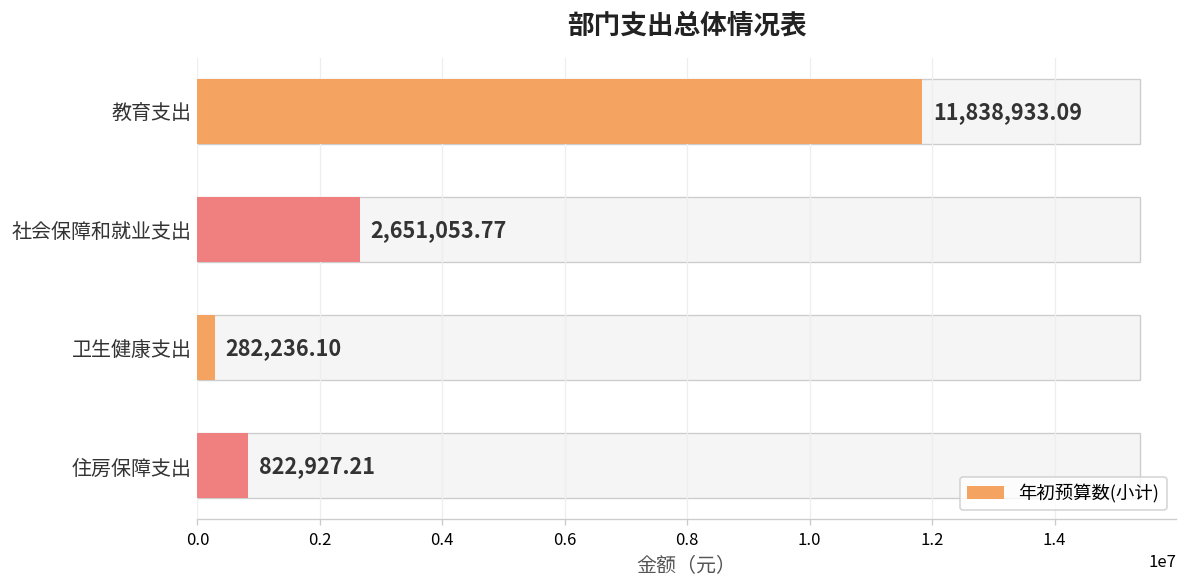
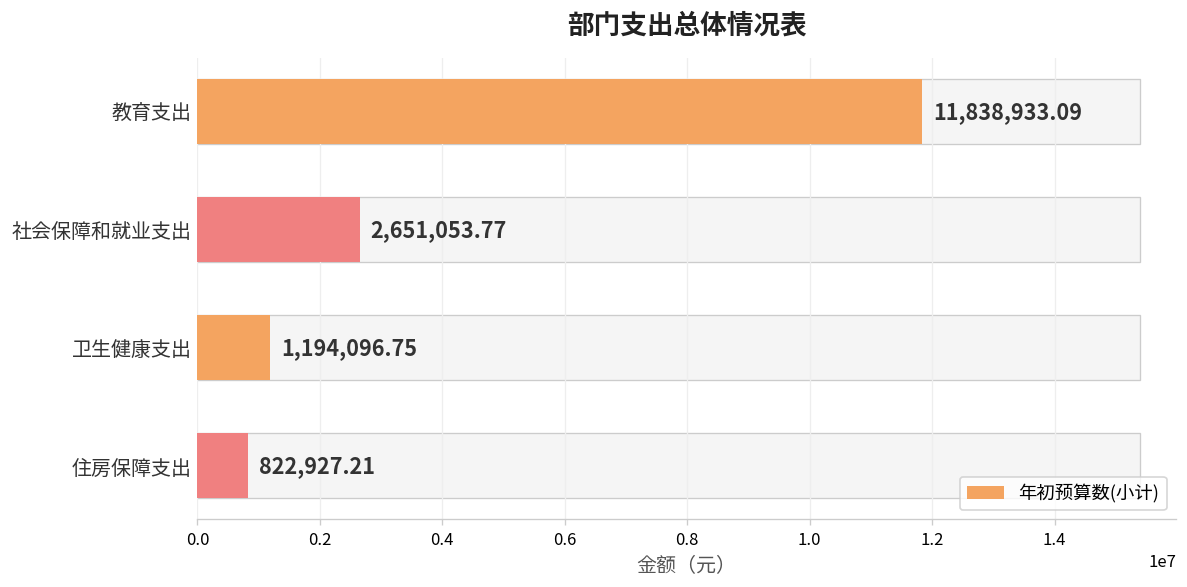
  {
    "教育支出": "11,838,933.09",
    "社会保障和就业支出": "2,651,053.77",
-   "卫生健康支出": "282,236.10",
+   "卫生健康支出": "1,194,096.75",
    "住房保障支出": "822,927.21"
  }
